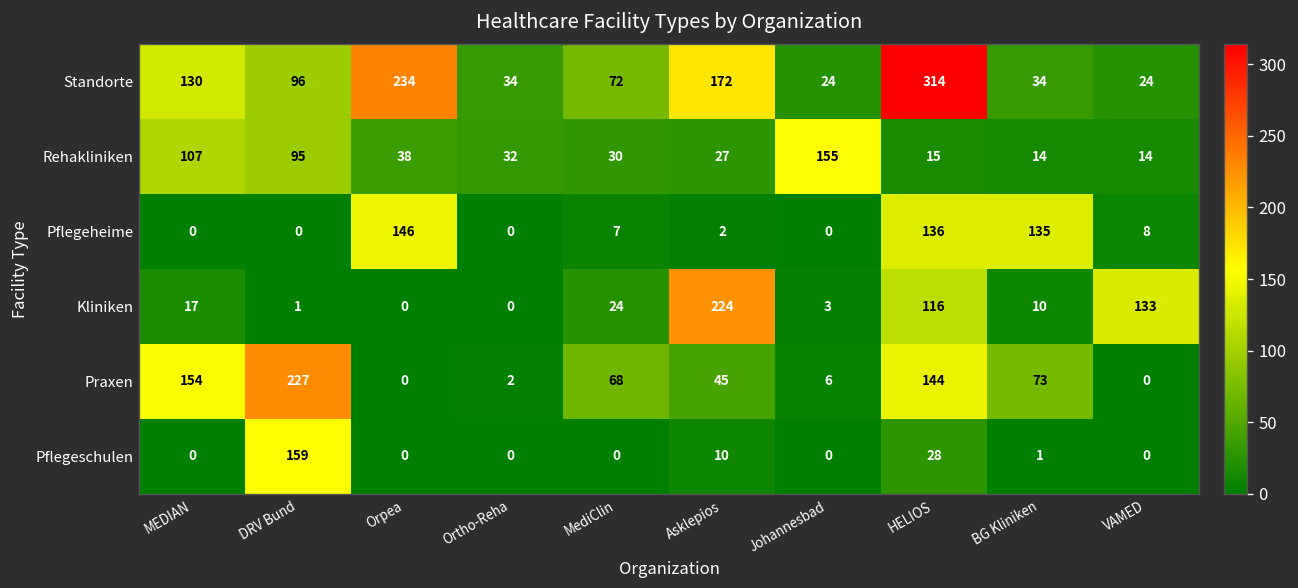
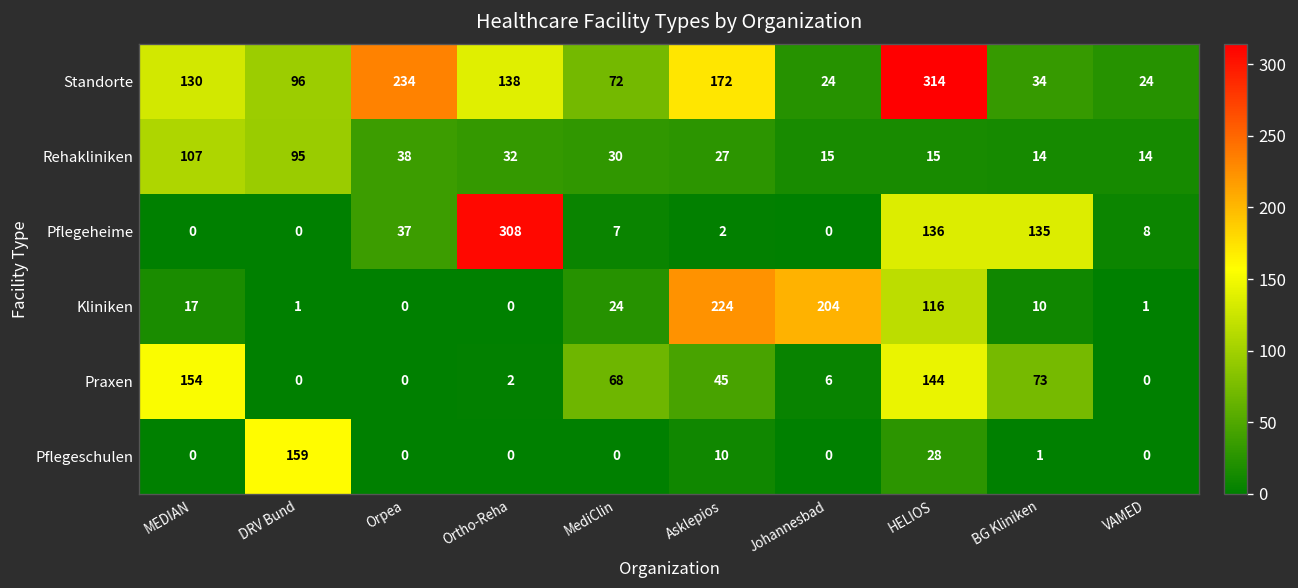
  {
    "Standorte": {
      "MEDIAN": 130,
      "DRV Bund": 96,
      "Orpea": 234,
-     "Ortho-Reha": 34,
+     "Ortho-Reha": 138,
      "MediClin": 72,
      "Asklepios": 172,
      "Johannesbad": 24,
      "HELIOS": 314,
      "BG Kliniken": 34,
      "VAMED": 24
    },
    "Rehakliniken": {
      "MEDIAN": 107,
      "DRV Bund": 95,
      "Orpea": 38,
      "Ortho-Reha": 32,
      "MediClin": 30,
      "Asklepios": 27,
-     "Johannesbad": 155,
+     "Johannesbad": 15,
      "HELIOS": 15,
      "BG Kliniken": 14,
      "VAMED": 14
    },
    "Pflegeheime": {
      "MEDIAN": 0,
      "DRV Bund": 0,
-     "Orpea": 146,
-     "Ortho-Reha": 0,
+     "Orpea": 37,
+     "Ortho-Reha": 308,
      "MediClin": 7,
      "Asklepios": 2,
      "Johannesbad": 0,
      "HELIOS": 136,
      "BG Kliniken": 135,
      "VAMED": 8
    },
    "Kliniken": {
      "MEDIAN": 17,
      "DRV Bund": 1,
      "Orpea": 0,
      "Ortho-Reha": 0,
      "MediClin": 24,
      "Asklepios": 224,
-     "Johannesbad": 3,
+     "Johannesbad": 204,
      "HELIOS": 116,
      "BG Kliniken": 10,
-     "VAMED": 133
+     "VAMED": 1
    },
    "Praxen": {
      "MEDIAN": 154,
-     "DRV Bund": 227,
+     "DRV Bund": 0,
      "Orpea": 0,
      "Ortho-Reha": 2,
      "MediClin": 68,
      "Asklepios": 45,
      "Johannesbad": 6,
      "HELIOS": 144,
      "BG Kliniken": 73,
      "VAMED": 0
    },
    "Pflegeschulen": {
      "MEDIAN": 0,
      "DRV Bund": 159,
      "Orpea": 0,
      "Ortho-Reha": 0,
      "MediClin": 0,
      "Asklepios": 10,
      "Johannesbad": 0,
      "HELIOS": 28,
      "BG Kliniken": 1,
      "VAMED": 0
    }
  }
